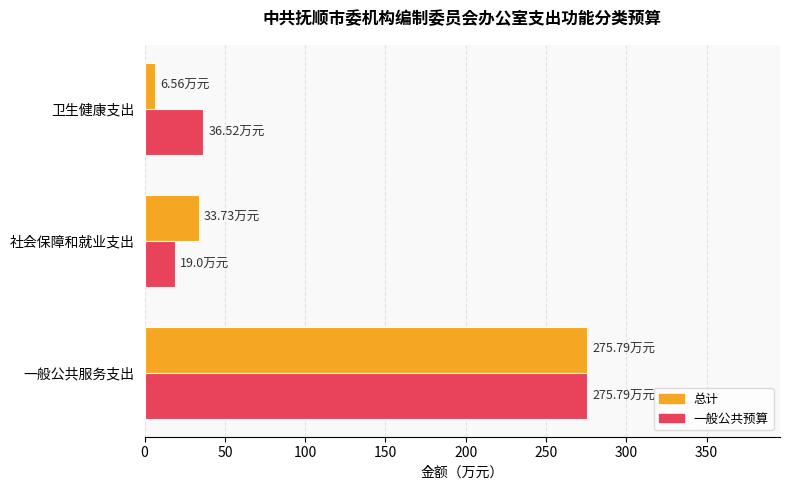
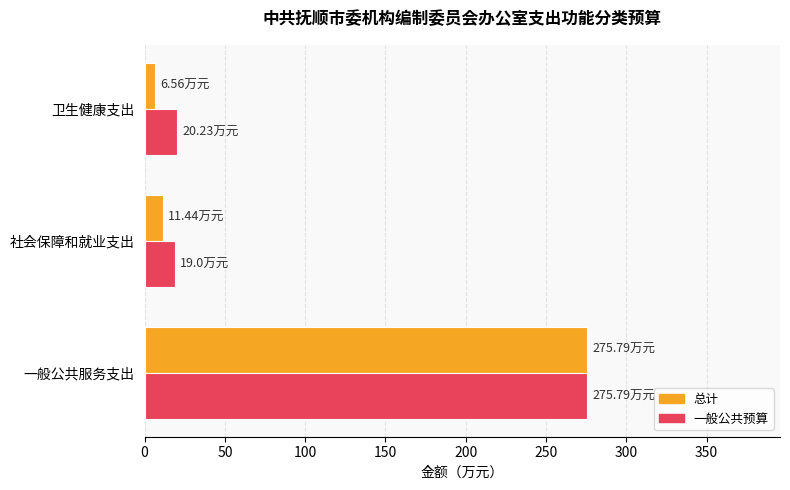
  {
    "总计": {
      "卫生健康支出": 6.56,
-     "社会保障和就业支出": 33.73,
+     "社会保障和就业支出": 11.44,
      "一般公共服务支出": 275.79
    },
    "一般公共预算": {
-     "卫生健康支出": 36.52,
+     "卫生健康支出": 20.23,
      "社会保障和就业支出": 19.0
    }
  }
